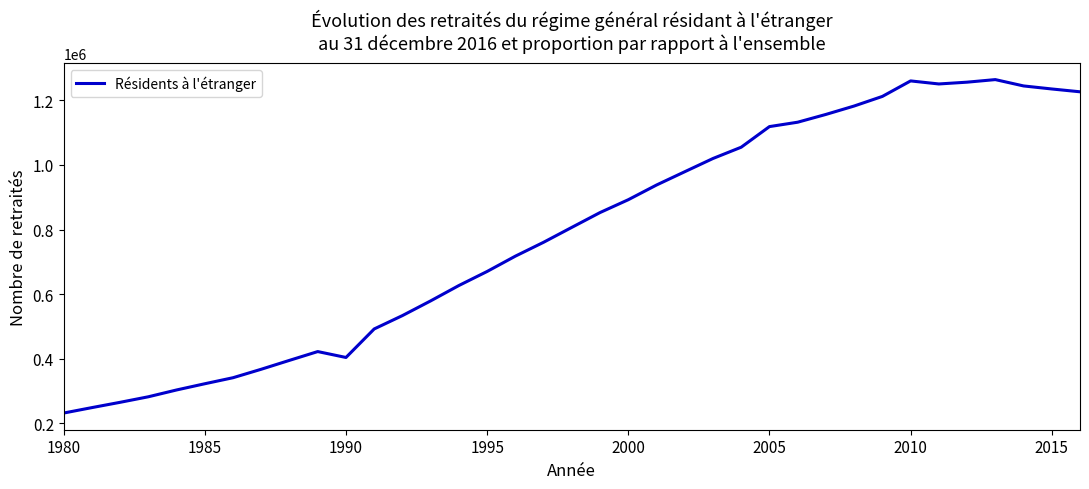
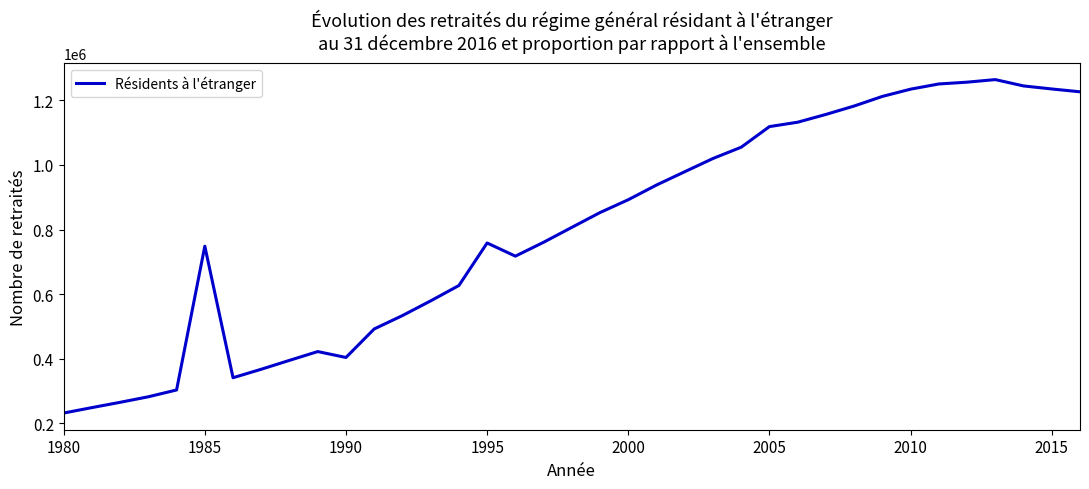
  {
    "1980": 230000,
-   "1985": 320000,
+   "1985": 750000,
    "1990": 400000,
-   "1995": 670000,
+   "1995": 760000,
    "2000": 890000,
    "2005": 1120000,
-   "2010": 1260000,
+   "2010": 1230000,
    "2015": 1240000
  }
